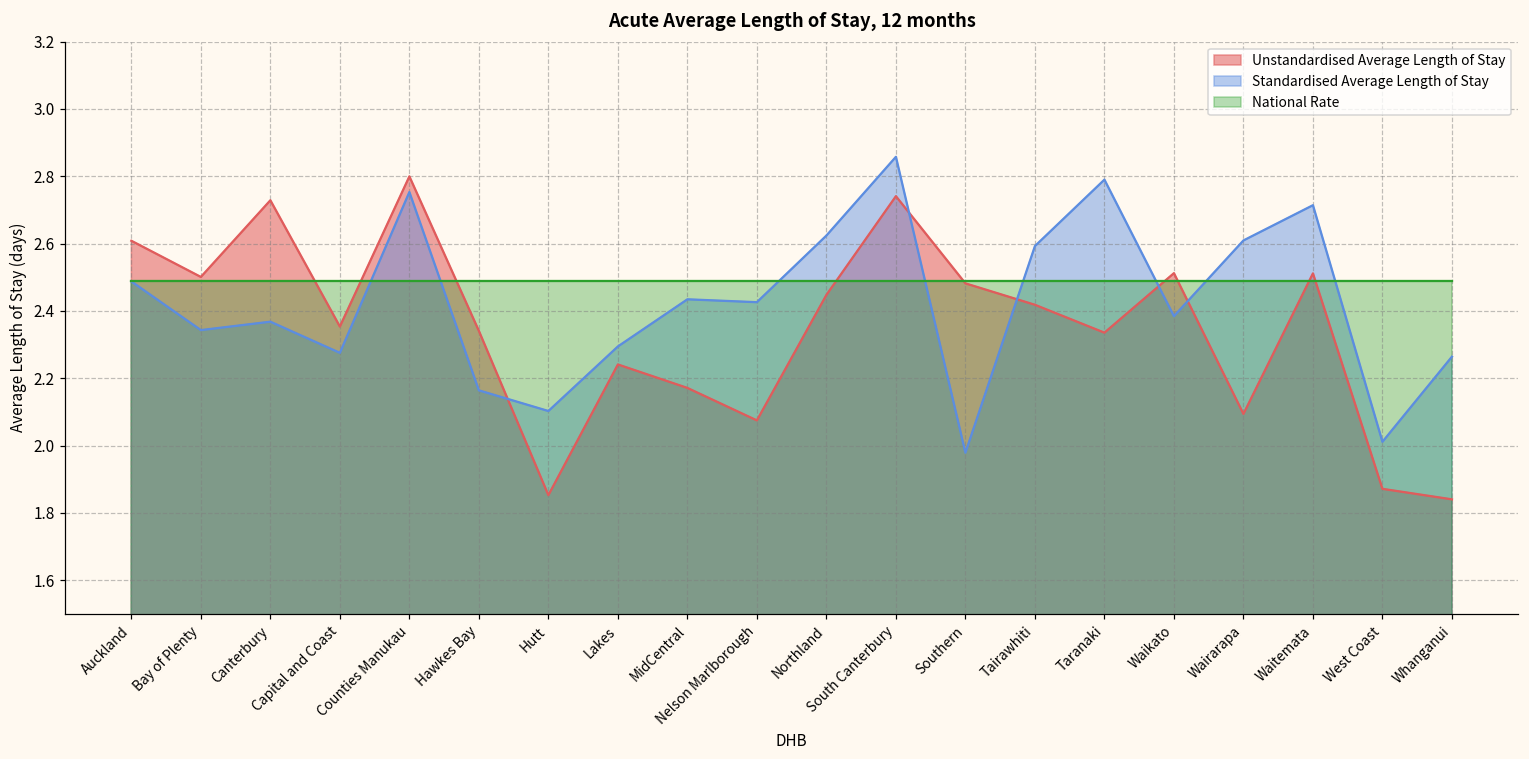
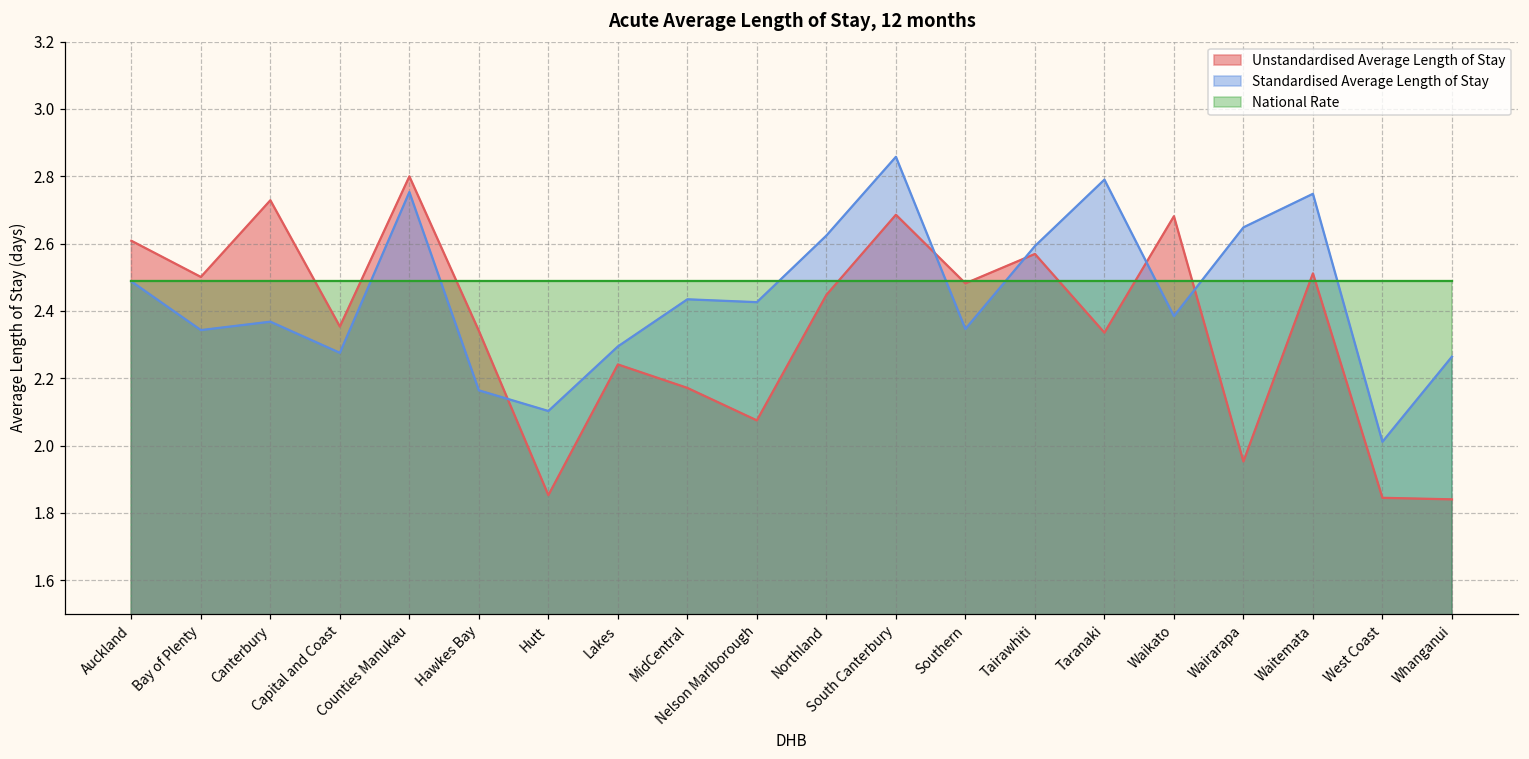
  {
    "Unstandardised Average Length of Stay": {
      "Auckland": 2.61,
      "Bay of Plenty": 2.50,
      "Canterbury": 2.73,
      "Capital and Coast": 2.35,
      "Counties Manukau": 2.80,
      "Hawkes Bay": 2.34,
      "Hutt": 1.85,
      "Lakes": 2.24,
      "MidCentral": 2.17,
      "Nelson Marlborough": 2.07,
      "Northland": 2.45,
-     "South Canterbury": 2.74,
-     "Tairawhiti": 2.42,
+     "South Canterbury": 2.69,
+     "Tairawhiti": 2.57,
      "Taranaki": 2.34,
-     "Waikato": 2.51,
-     "Wairarapa": 2.09,
+     "Waikato": 2.68,
+     "Wairarapa": 1.95,
      "Waitemata": 2.51,
-     "West Coast": 1.87,
+     "West Coast": 1.84,
      "Whanganui": 1.84
    },
    "Standardised Average Length of Stay": {
      "Bay of Plenty": 2.34,
      "Canterbury": 2.37,
      "Capital and Coast": 2.28,
      "Counties Manukau": 2.75,
      "Hawkes Bay": 2.16,
      "Hutt": 2.10,
      "Lakes": 2.29,
      "MidCentral": 2.43,
      "Nelson Marlborough": 2.43,
      "Northland": 2.62,
      "South Canterbury": 2.86,
-     "Southern": 1.98,
+     "Southern": 2.35,
      "Tairawhiti": 2.59,
      "Taranaki": 2.79,
      "Waikato": 2.38,
-     "Wairarapa": 2.61,
-     "Waitemata": 2.71,
+     "Wairarapa": 2.65,
+     "Waitemata": 2.75,
      "West Coast": 2.01,
      "Whanganui": 2.26
    },
    "National Rate": {
      "Bay of Plenty": 2.49,
      "Canterbury": 2.49,
      "Capital and Coast": 2.49,
      "Counties Manukau": 2.49,
      "Hawkes Bay": 2.49,
      "Hutt": 2.49,
      "Lakes": 2.49,
      "MidCentral": 2.49,
      "Nelson Marlborough": 2.49,
      "Northland": 2.49,
      "South Canterbury": 2.49,
      "Tairawhiti": 2.49,
      "Taranaki": 2.49,
      "Waikato": 2.49,
      "Wairarapa": 2.49,
      "Waitemata": 2.49,
      "West Coast": 2.49,
      "Whanganui": 2.49
    }
  }
